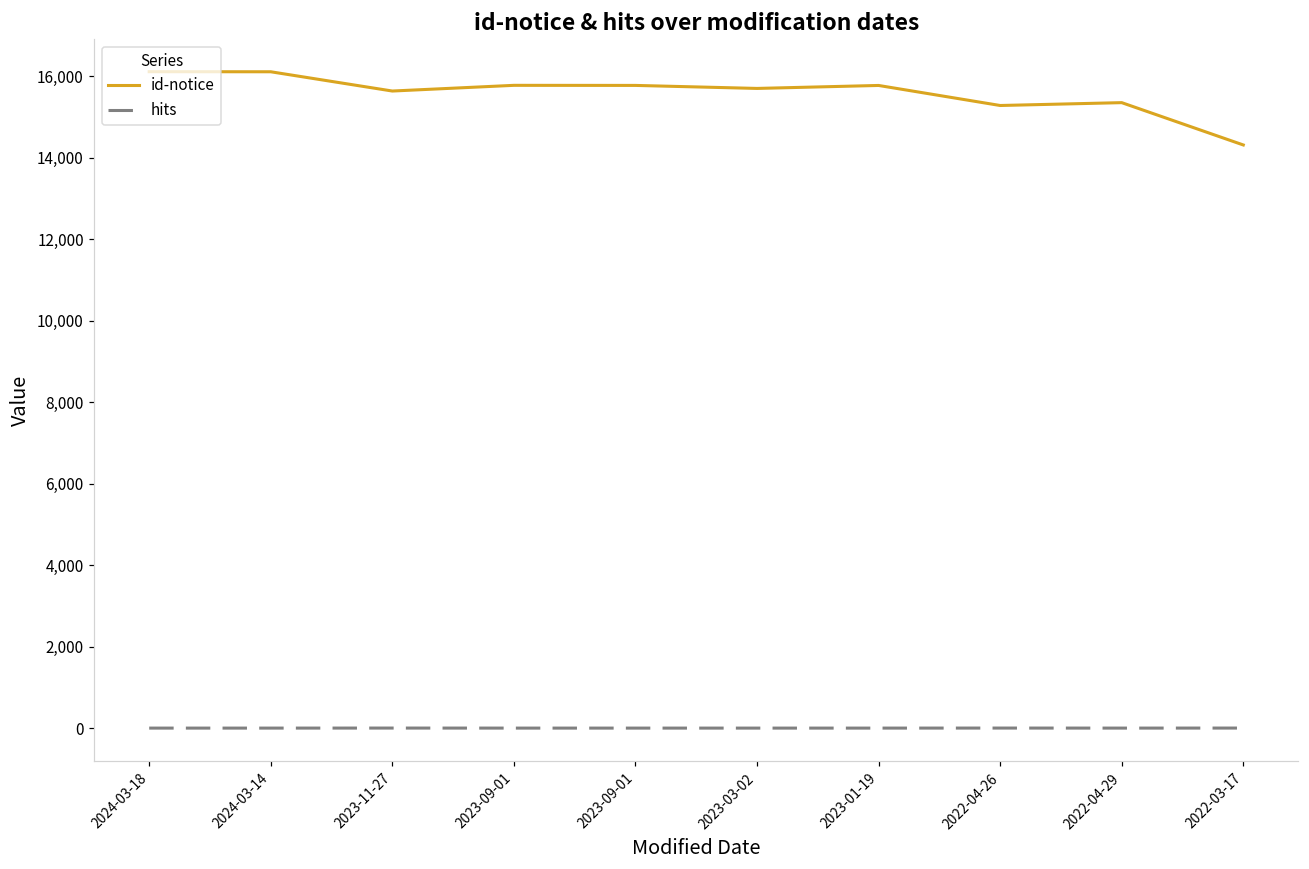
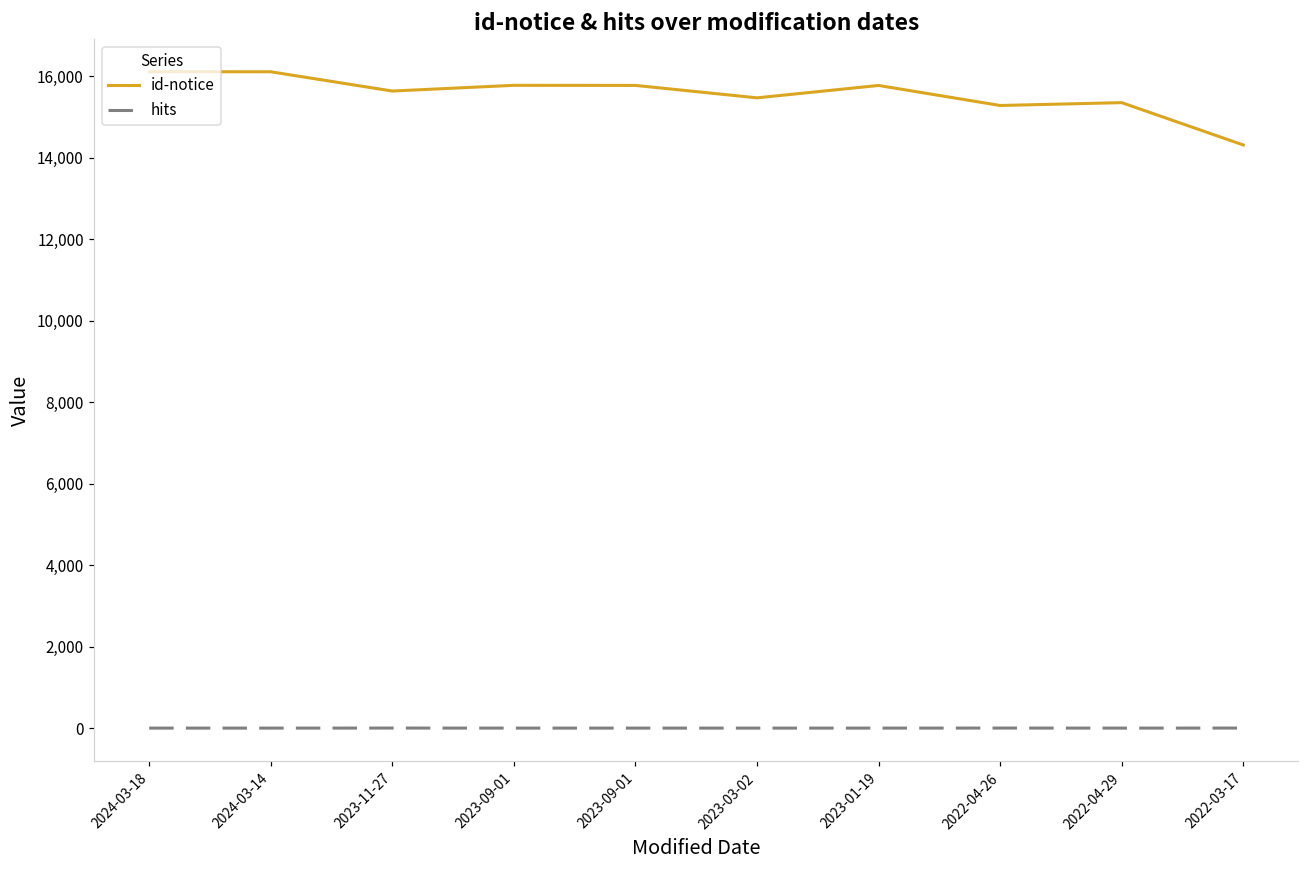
  {
    "id-notice": {
      "2024-03-14": "16,100",
      "2023-11-27": "15,600",
-     "2023-03-02": "15,700",
+     "2023-03-02": "15,500",
      "2023-01-19": "15,800",
      "2022-04-26": "15,300",
      "2022-04-29": "15,400",
      "2022-03-17": "14,300"
    },
    "hits": {
      "2024-03-18": "0",
      "2024-03-14": "0",
      "2023-11-27": "0",
      "2023-03-02": "0",
      "2023-01-19": "0",
      "2022-04-26": "0",
      "2022-04-29": "0",
      "2022-03-17": "0"
    }
  }
